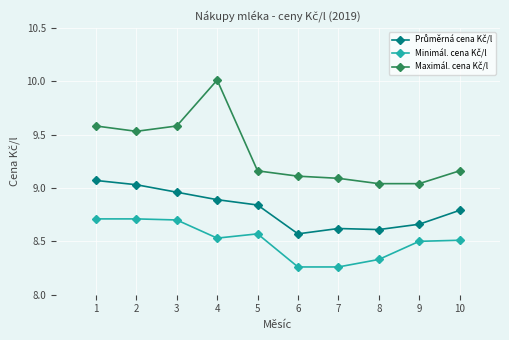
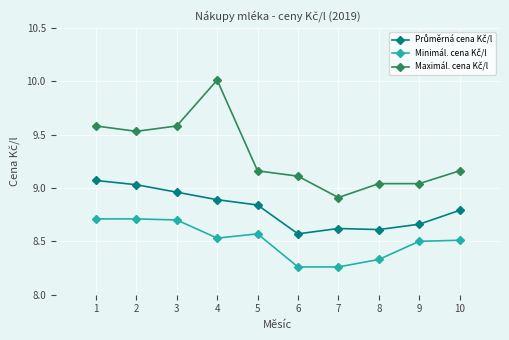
  {
    "Průměrná cena Kč/l": {
      "1": 9.07,
      "2": 9.03,
      "3": 8.96,
      "4": 8.89,
      "5": 8.84,
      "6": 8.57,
      "7": 8.62,
      "8": 8.61,
      "9": 8.66,
      "10": 8.79
    },
    "Minimál. cena Kč/l": {
      "1": 8.71,
      "2": 8.71,
      "3": 8.70,
      "4": 8.53,
      "5": 8.57,
      "6": 8.26,
      "7": 8.26,
      "8": 8.33,
      "9": 8.50,
      "10": 8.51
    },
    "Maximál. cena Kč/l": {
      "1": 9.58,
      "2": 9.53,
      "3": 9.58,
      "4": 10.01,
      "5": 9.16,
      "6": 9.11,
-     "7": 9.09,
+     "7": 8.91,
      "8": 9.04,
      "9": 9.04,
      "10": 9.16
    }
  }
